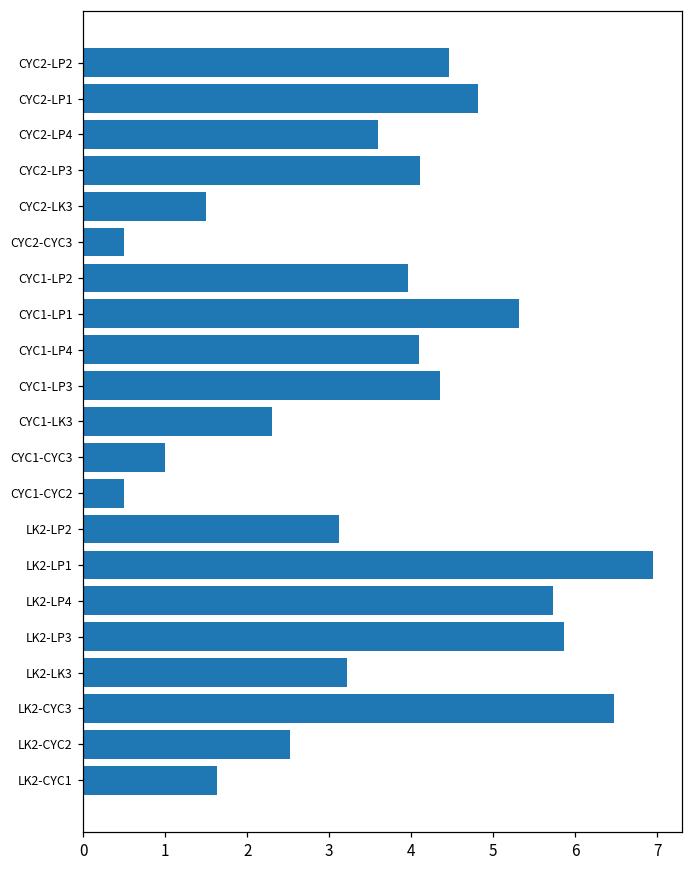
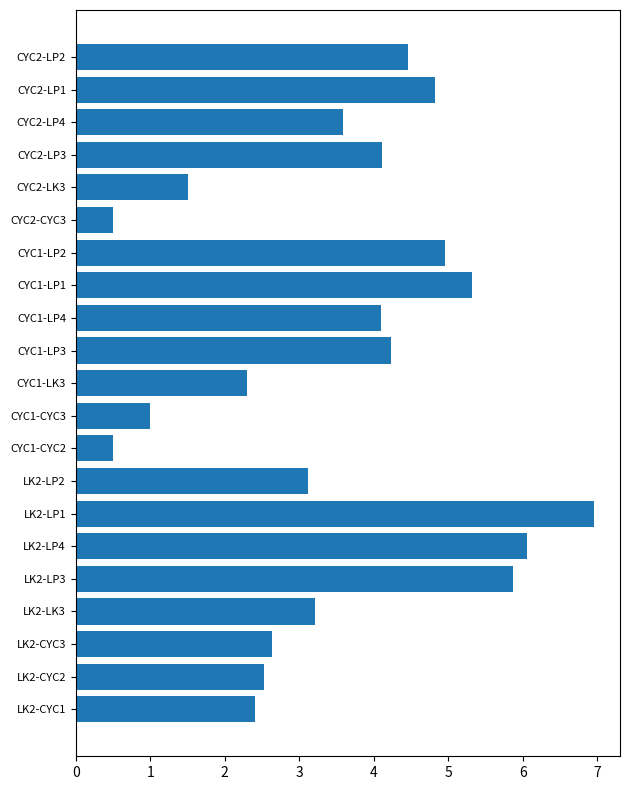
  {
    "CYC2-LP2": 4.5,
    "CYC2-LP1": 4.8,
    "CYC2-LP4": 3.6,
    "CYC2-LP3": 4.1,
    "CYC2-LK3": 1.5,
    "CYC2-CYC3": 0.5,
-   "CYC1-LP2": 4.0,
+   "CYC1-LP2": 5.0,
    "CYC1-LP1": 5.3,
    "CYC1-LP4": 4.1,
-   "CYC1-LP3": 4.3,
+   "CYC1-LP3": 4.2,
    "CYC1-LK3": 2.3,
    "CYC1-CYC3": 1.0,
    "CYC1-CYC2": 0.5,
    "LK2-LP2": 3.1,
    "LK2-LP1": 7.0,
-   "LK2-LP4": 5.7,
+   "LK2-LP4": 6.1,
    "LK2-LP3": 5.9,
    "LK2-LK3": 3.2,
-   "LK2-CYC3": 6.5,
+   "LK2-CYC3": 2.6,
    "LK2-CYC2": 2.5,
-   "LK2-CYC1": 1.6
+   "LK2-CYC1": 2.4
  }
